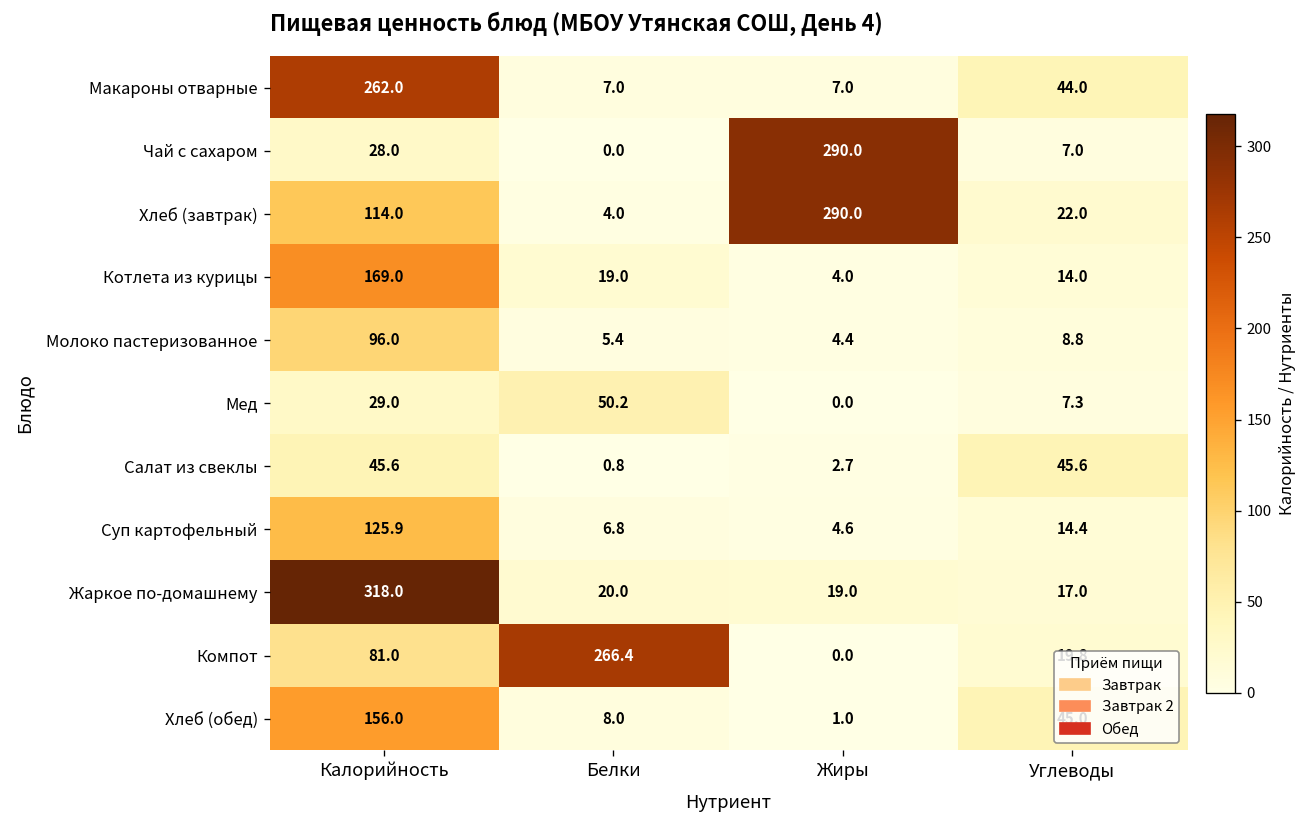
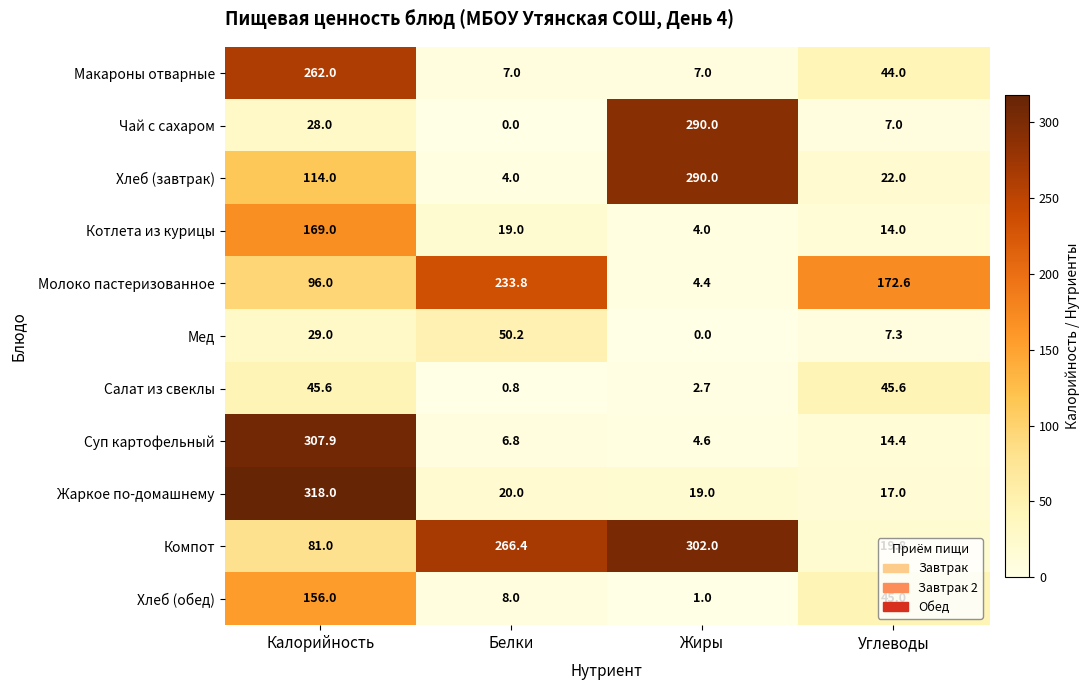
  {
    "Макароны отварные": {
      "Калорийность": 262.0,
      "Белки": 7.0,
      "Жиры": 7.0,
      "Углеводы": 44.0
    },
    "Чай с сахаром": {
      "Калорийность": 28.0,
      "Белки": 0.0,
      "Жиры": 290.0,
      "Углеводы": 7.0
    },
    "Хлеб (завтрак)": {
      "Калорийность": 114.0,
      "Белки": 4.0,
      "Жиры": 290.0,
      "Углеводы": 22.0
    },
    "Котлета из курицы": {
      "Калорийность": 169.0,
      "Белки": 19.0,
      "Жиры": 4.0,
      "Углеводы": 14.0
    },
    "Молоко пастеризованное": {
      "Калорийность": 96.0,
-     "Белки": 5.4,
+     "Белки": 233.8,
      "Жиры": 4.4,
-     "Углеводы": 8.8
+     "Углеводы": 172.6
    },
    "Мед": {
      "Калорийность": 29.0,
      "Белки": 50.2,
      "Жиры": 0.0,
      "Углеводы": 7.3
    },
    "Салат из свеклы": {
      "Калорийность": 45.6,
      "Белки": 0.8,
      "Жиры": 2.7,
      "Углеводы": 45.6
    },
    "Суп картофельный": {
-     "Калорийность": 125.9,
+     "Калорийность": 307.9,
      "Белки": 6.8,
      "Жиры": 4.6,
      "Углеводы": 14.4
    },
    "Жаркое по-домашнему": {
      "Калорийность": 318.0,
      "Белки": 20.0,
      "Жиры": 19.0,
      "Углеводы": 17.0
    },
    "Компот": {
      "Калорийность": 81.0,
      "Белки": 266.4,
-     "Жиры": 0.0
+     "Жиры": 302.0
    },
    "Хлеб (обед)": {
      "Калорийность": 156.0,
      "Белки": 8.0,
      "Жиры": 1.0
    }
  }
